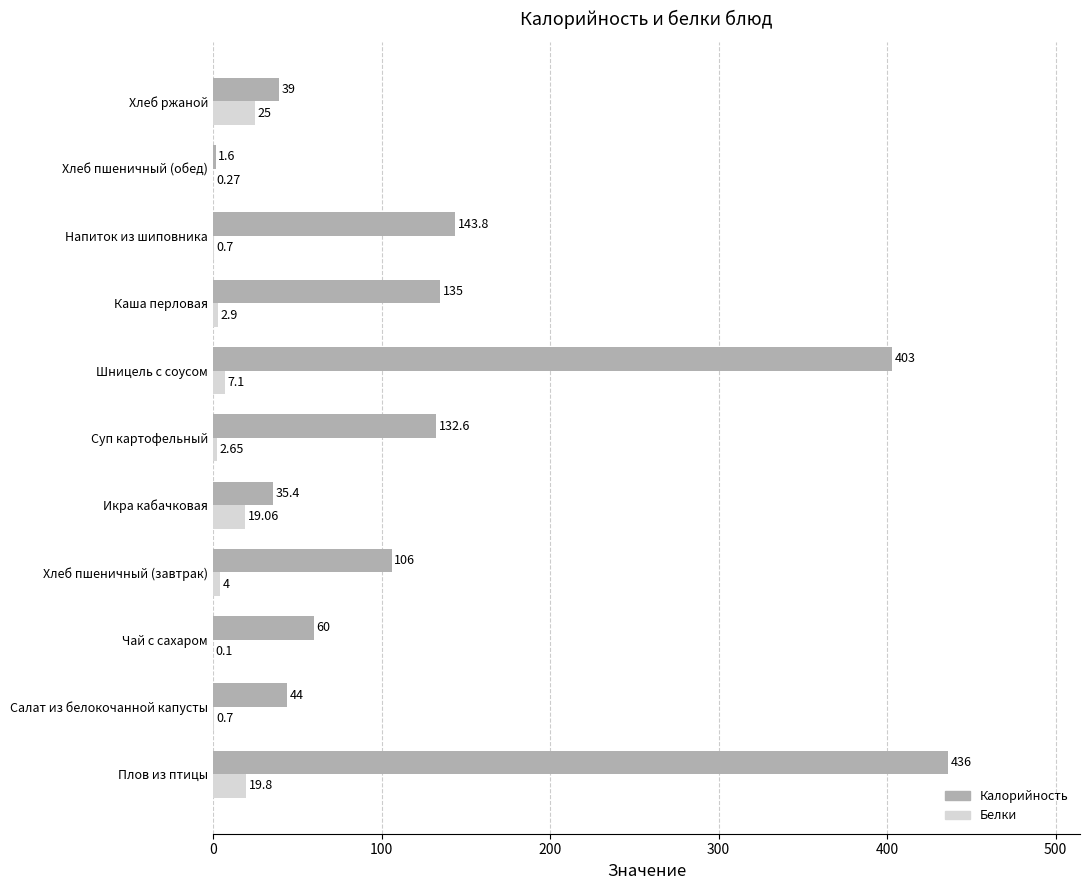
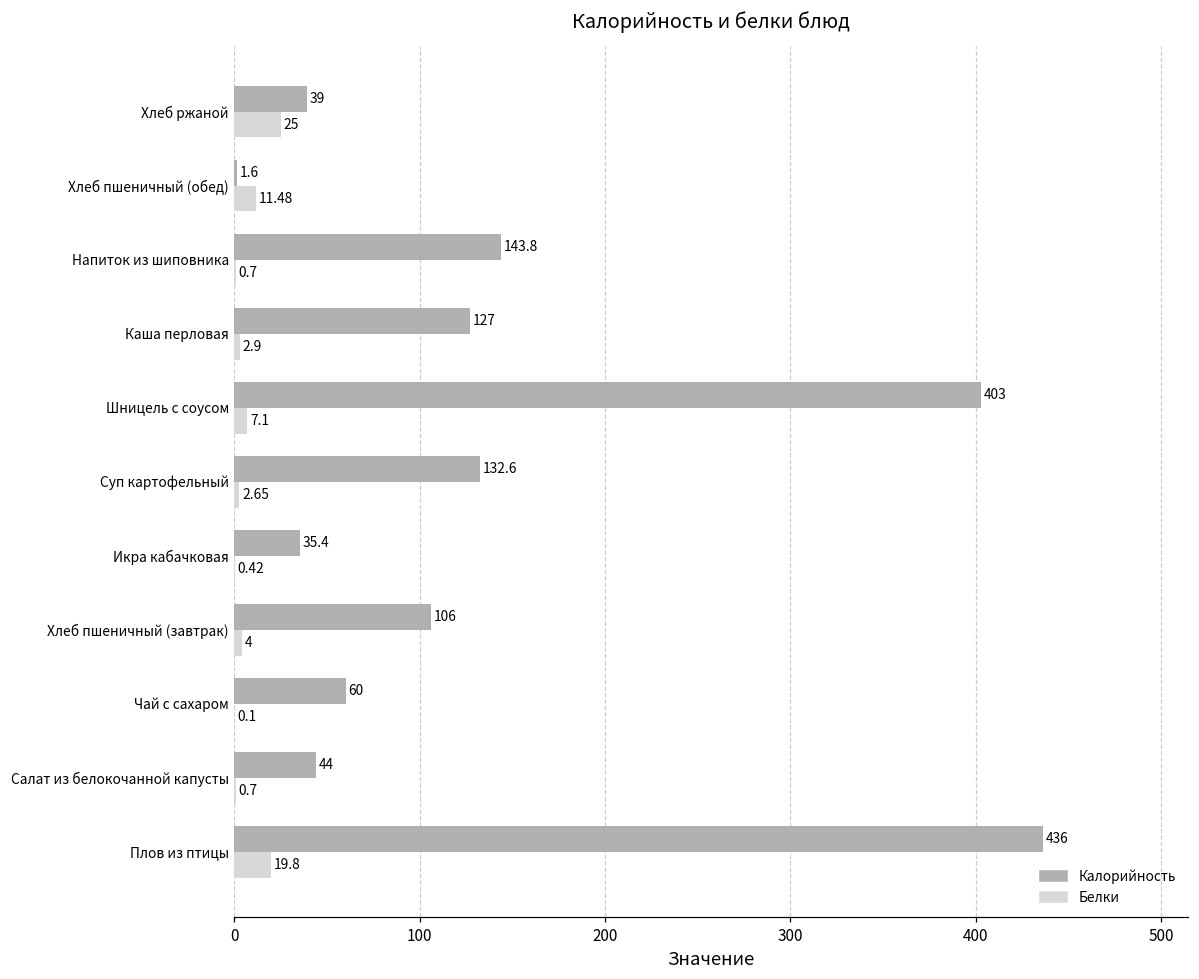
  {
    "Калорийность": {
      "Хлеб ржаной": 39,
      "Хлеб пшеничный (обед)": 1.6,
      "Напиток из шиповника": 143.8,
-     "Каша перловая": 135,
+     "Каша перловая": 127,
      "Шницель с соусом": 403,
      "Суп картофельный": 132.6,
      "Икра кабачковая": 35.4,
      "Хлеб пшеничный (завтрак)": 106,
      "Чай с сахаром": 60,
      "Салат из белокочанной капусты": 44,
      "Плов из птицы": 436
    },
    "Белки": {
      "Хлеб ржаной": 25,
-     "Хлеб пшеничный (обед)": 0.27,
+     "Хлеб пшеничный (обед)": 11.48,
      "Напиток из шиповника": 0.7,
      "Каша перловая": 2.9,
      "Шницель с соусом": 7.1,
      "Суп картофельный": 2.65,
-     "Икра кабачковая": 19.06,
+     "Икра кабачковая": 0.42,
      "Хлеб пшеничный (завтрак)": 4,
      "Чай с сахаром": 0.1,
      "Салат из белокочанной капусты": 0.7,
      "Плов из птицы": 19.8
    }
  }
